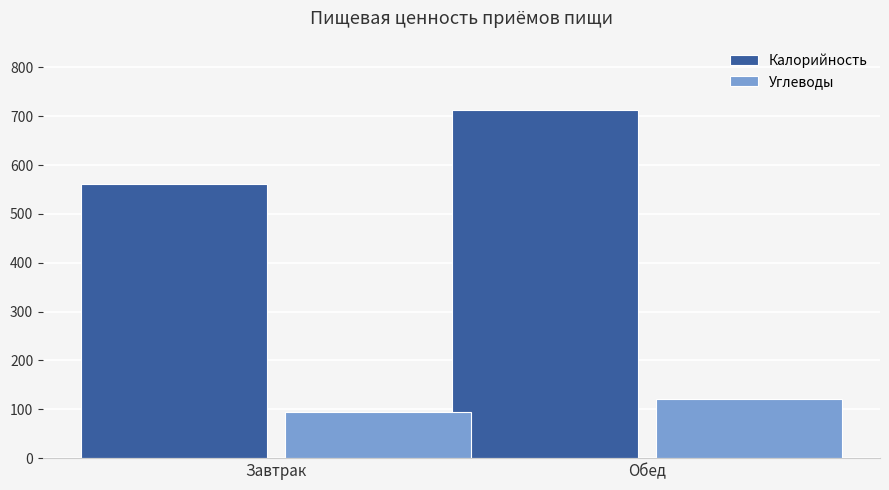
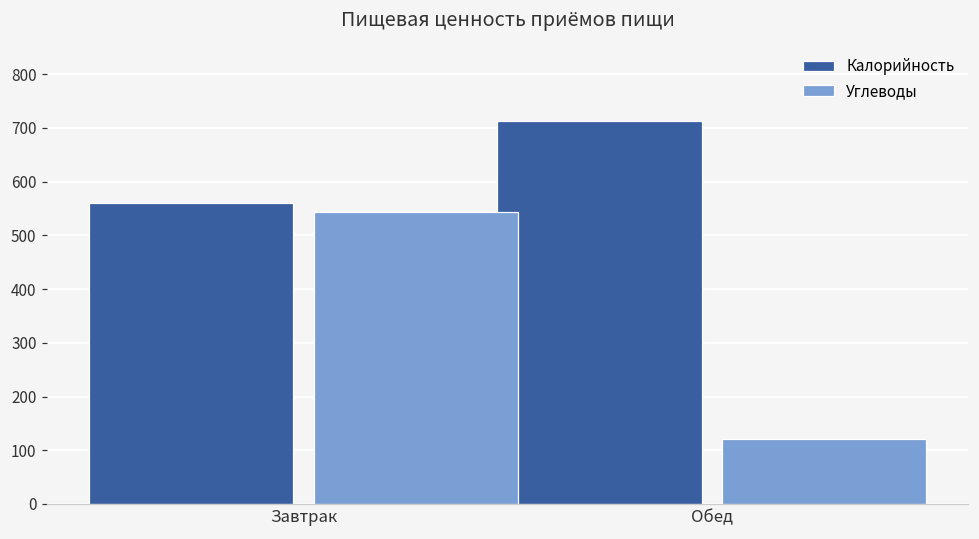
  {
    "Калорийность": {
      "Завтрак": 560,
      "Обед": 710
    },
    "Углеводы": {
-     "Завтрак": 90,
+     "Завтрак": 540,
      "Обед": 120
    }
  }
